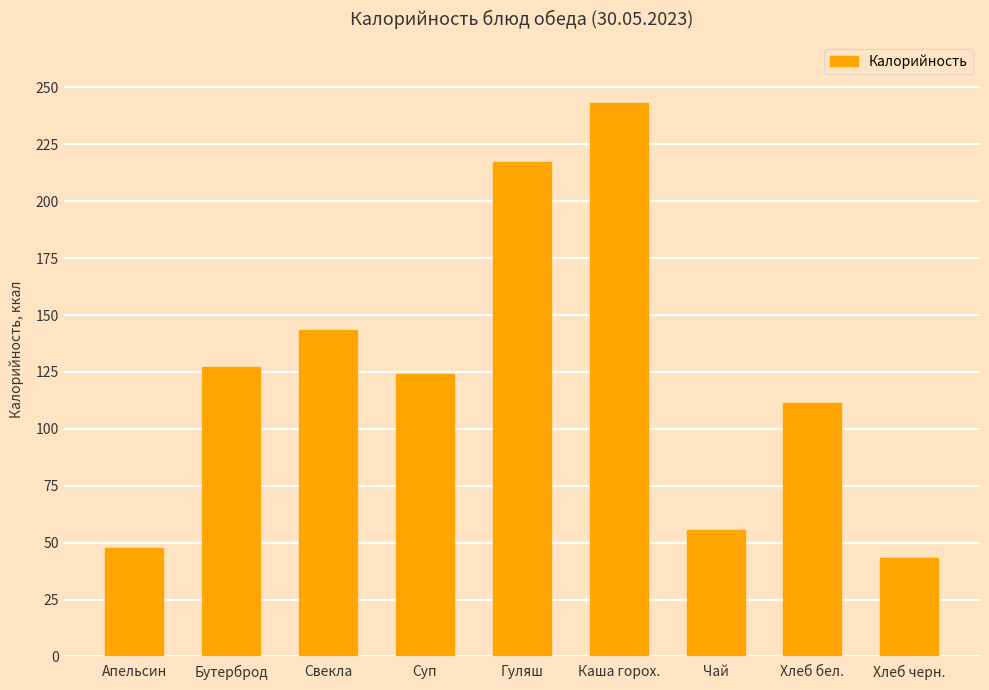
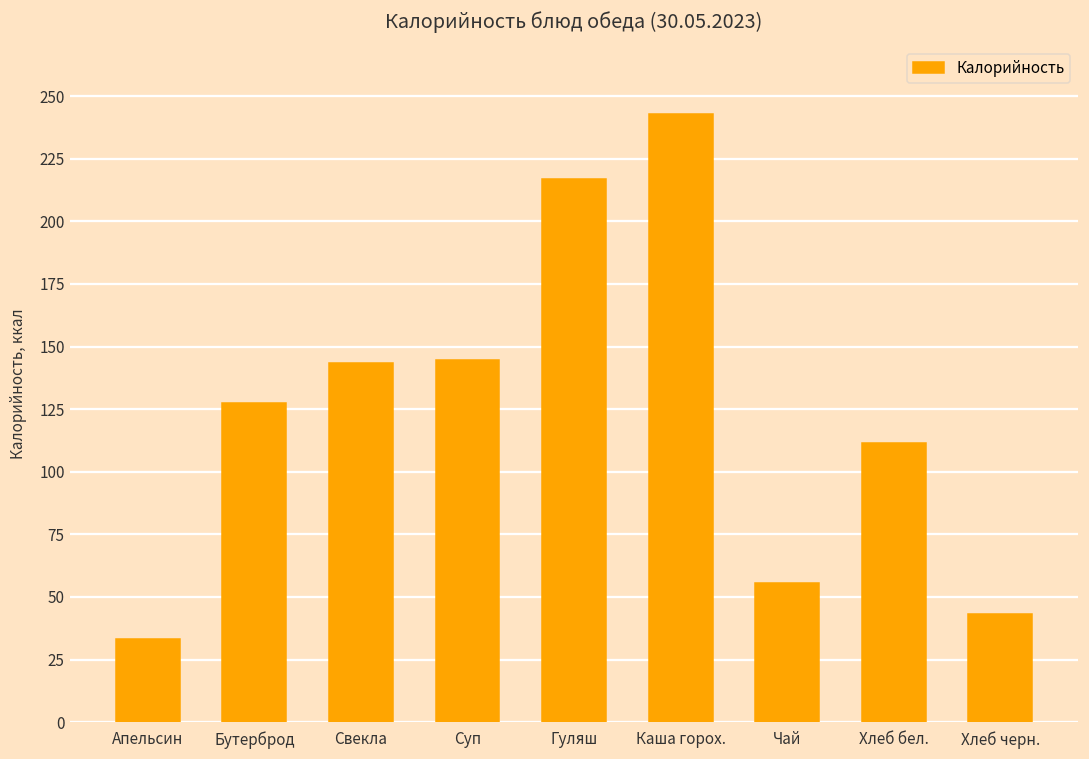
  {
-   "Апельсин": 48,
+   "Апельсин": 33,
    "Бутерброд": 127,
    "Свекла": 143,
-   "Суп": 124,
+   "Суп": 145,
    "Гуляш": 217,
    "Каша горох.": 243,
    "Чай": 56,
    "Хлеб бел.": 112,
    "Хлеб черн.": 43
  }
